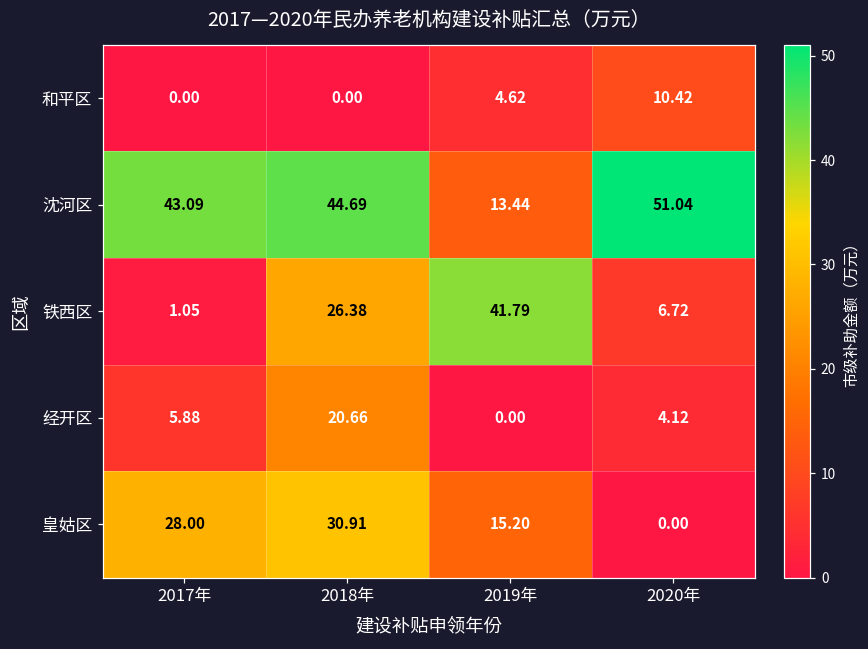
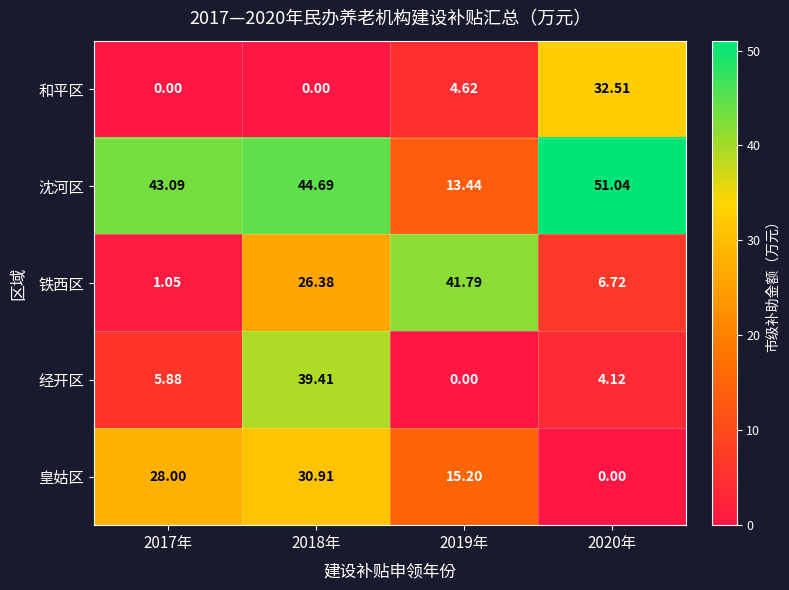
  {
    "和平区": {
      "2017年": 0.00,
      "2018年": 0.00,
      "2019年": 4.62,
-     "2020年": 10.42
+     "2020年": 32.51
    },
    "沈河区": {
      "2017年": 43.09,
      "2018年": 44.69,
      "2019年": 13.44,
      "2020年": 51.04
    },
    "铁西区": {
      "2017年": 1.05,
      "2018年": 26.38,
      "2019年": 41.79,
      "2020年": 6.72
    },
    "经开区": {
      "2017年": 5.88,
-     "2018年": 20.66,
+     "2018年": 39.41,
      "2019年": 0.00,
      "2020年": 4.12
    },
    "皇姑区": {
      "2017年": 28.00,
      "2018年": 30.91,
      "2019年": 15.20,
      "2020年": 0.00
    }
  }
